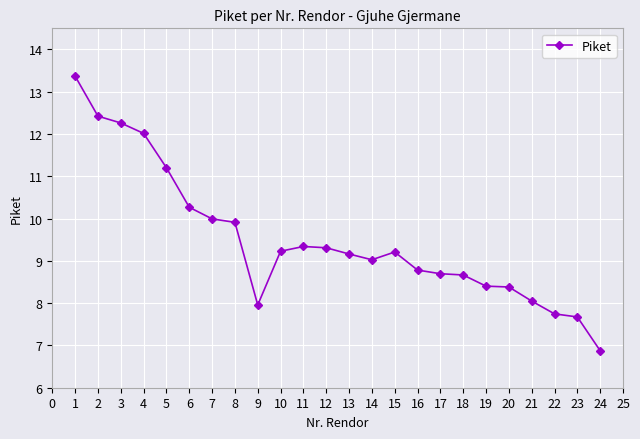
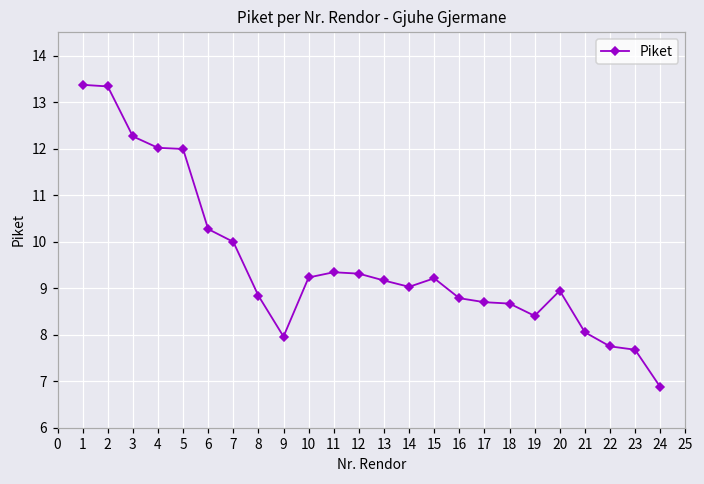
  {
    "1": 13.4,
-   "2": 12.4,
+   "2": 13.3,
    "3": 12.3,
    "4": 12.0,
-   "5": 11.2,
+   "5": 12.0,
    "6": 10.3,
    "7": 10.0,
-   "8": 9.9,
+   "8": 8.8,
    "9": 8.0,
    "10": 9.2,
    "11": 9.3,
    "12": 9.3,
    "13": 9.2,
    "14": 9.0,
    "15": 9.2,
    "16": 8.8,
    "17": 8.7,
    "18": 8.7,
    "19": 8.4,
-   "20": 8.4,
+   "20": 8.9,
    "21": 8.1,
    "22": 7.7,
    "23": 7.7,
    "24": 6.9
  }
